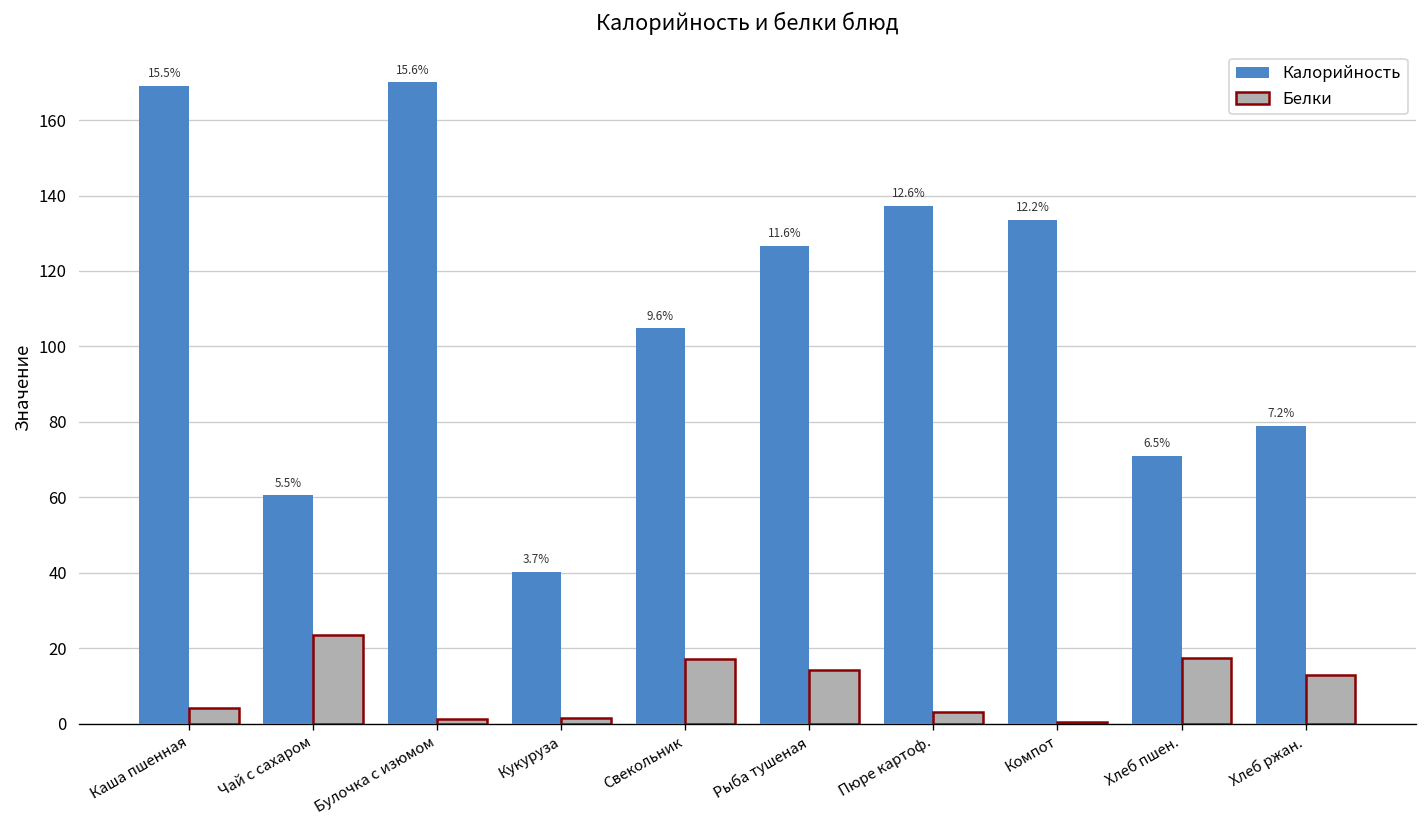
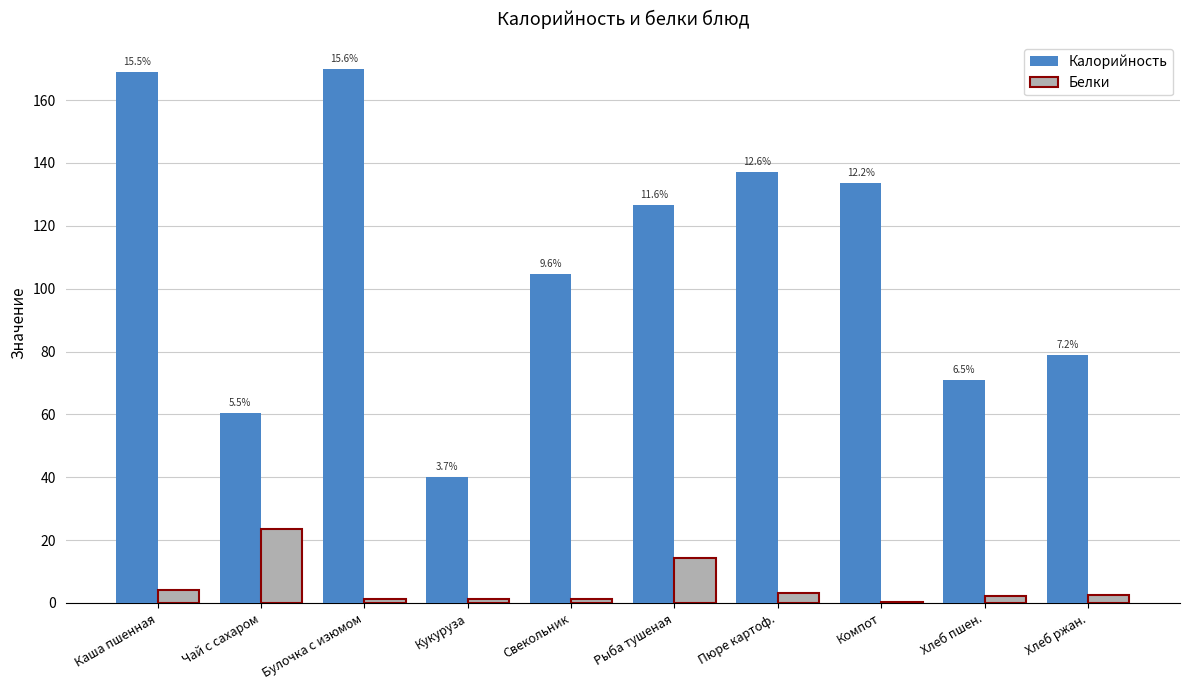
  {
    "Белки": {
      "Каша пшенная": 4,
      "Чай с сахаром": 23,
      "Булочка с изюмом": 1,
      "Кукуруза": 1,
-     "Свекольник": 17,
+     "Свекольник": 1,
      "Рыба тушеная": 14,
      "Пюре картоф.": 3,
-     "Хлеб пшен.": 17,
-     "Хлеб ржан.": 13
+     "Хлеб пшен.": 2,
+     "Хлеб ржан.": 3
    }
  }
